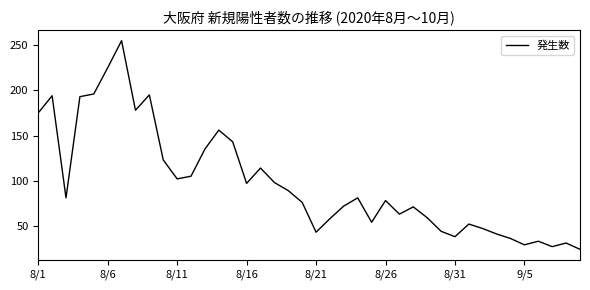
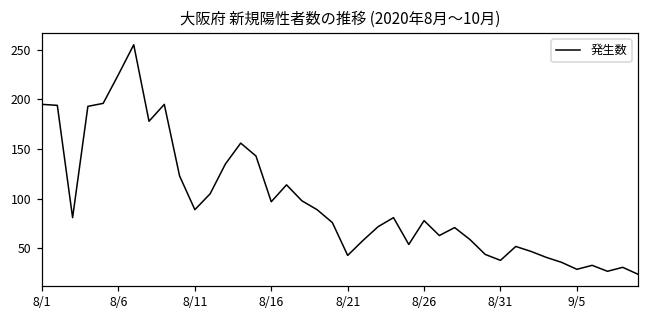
  {
-   "8/1": 180,
+   "8/1": 200,
    "8/6": 230,
-   "8/11": 100,
+   "8/11": 90,
    "8/16": 100,
    "8/21": 40,
    "8/26": 80,
    "8/31": 40,
    "9/5": 30
  }
